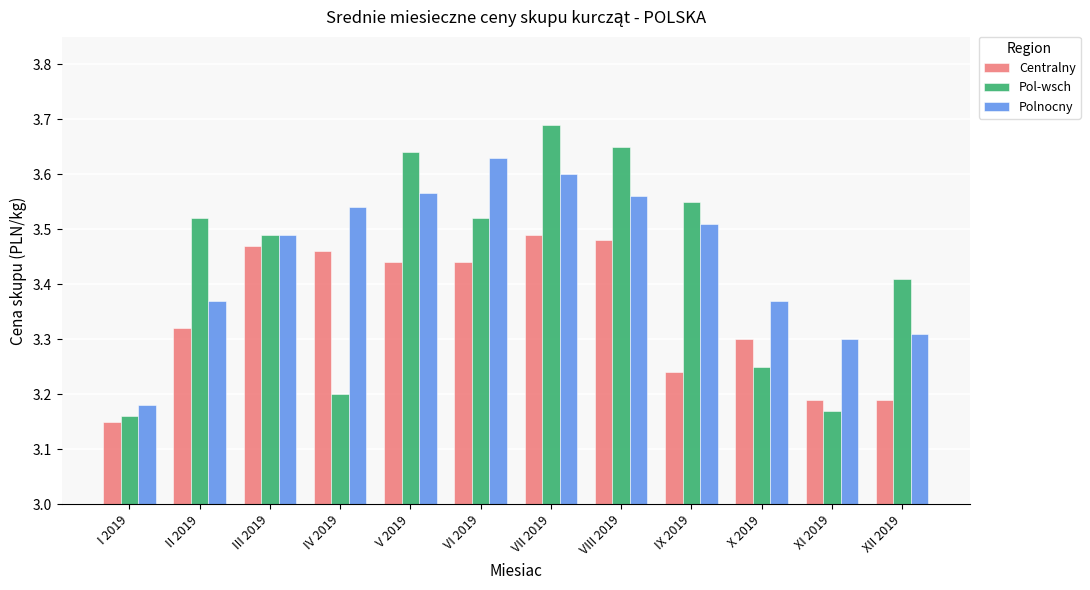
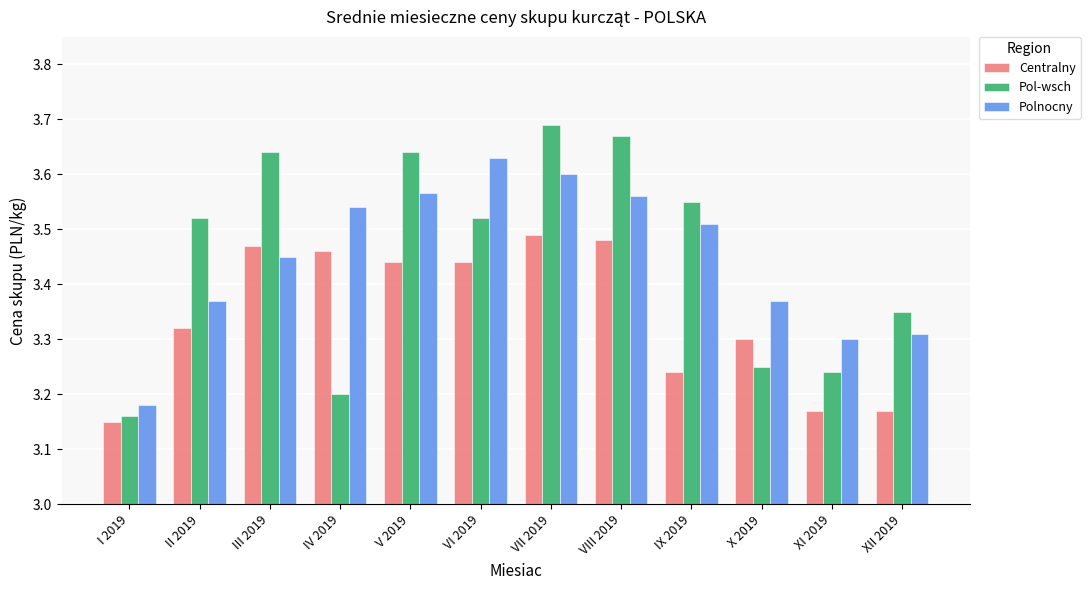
  {
    "Centralny": {
      "I 2019": 3.15,
      "II 2019": 3.32,
      "III 2019": 3.47,
      "IV 2019": 3.46,
      "V 2019": 3.44,
      "VI 2019": 3.44,
      "VII 2019": 3.49,
      "VIII 2019": 3.48,
      "IX 2019": 3.24,
      "X 2019": 3.30,
-     "XI 2019": 3.19,
-     "XII 2019": 3.19
+     "XI 2019": 3.17,
+     "XII 2019": 3.17
    },
    "Pol-wsch": {
      "I 2019": 3.16,
      "II 2019": 3.52,
-     "III 2019": 3.49,
+     "III 2019": 3.64,
      "IV 2019": 3.20,
      "V 2019": 3.64,
      "VI 2019": 3.52,
      "VII 2019": 3.69,
-     "VIII 2019": 3.65,
+     "VIII 2019": 3.67,
      "IX 2019": 3.55,
      "X 2019": 3.25,
-     "XI 2019": 3.17,
-     "XII 2019": 3.41
+     "XI 2019": 3.24,
+     "XII 2019": 3.35
    },
    "Polnocny": {
      "I 2019": 3.18,
      "II 2019": 3.37,
-     "III 2019": 3.49,
+     "III 2019": 3.45,
      "IV 2019": 3.54,
      "V 2019": 3.57,
      "VI 2019": 3.63,
      "VII 2019": 3.60,
      "VIII 2019": 3.56,
      "IX 2019": 3.51,
      "X 2019": 3.37,
      "XI 2019": 3.30,
      "XII 2019": 3.31
    }
  }
